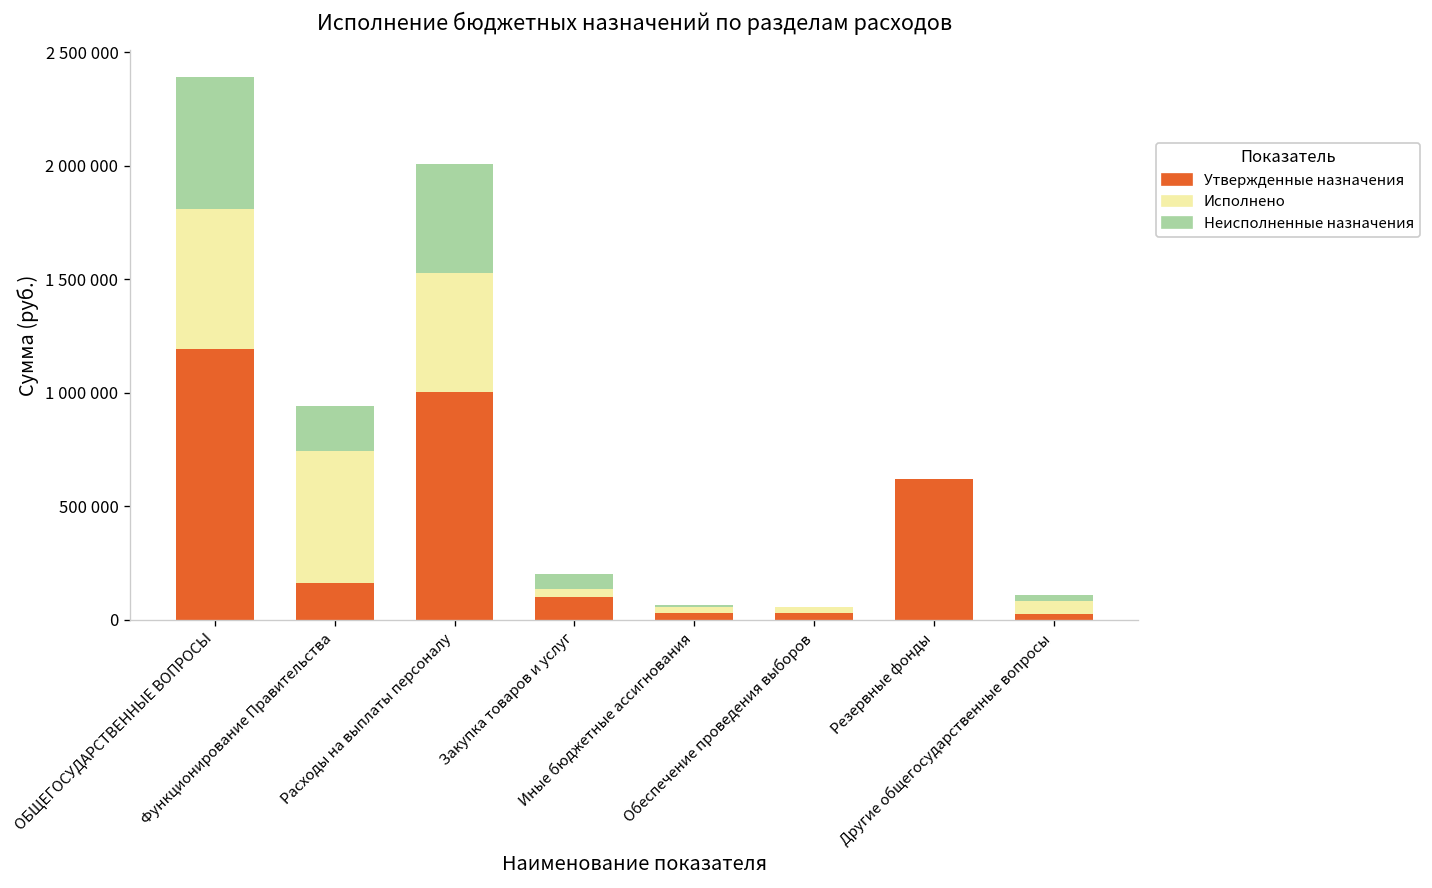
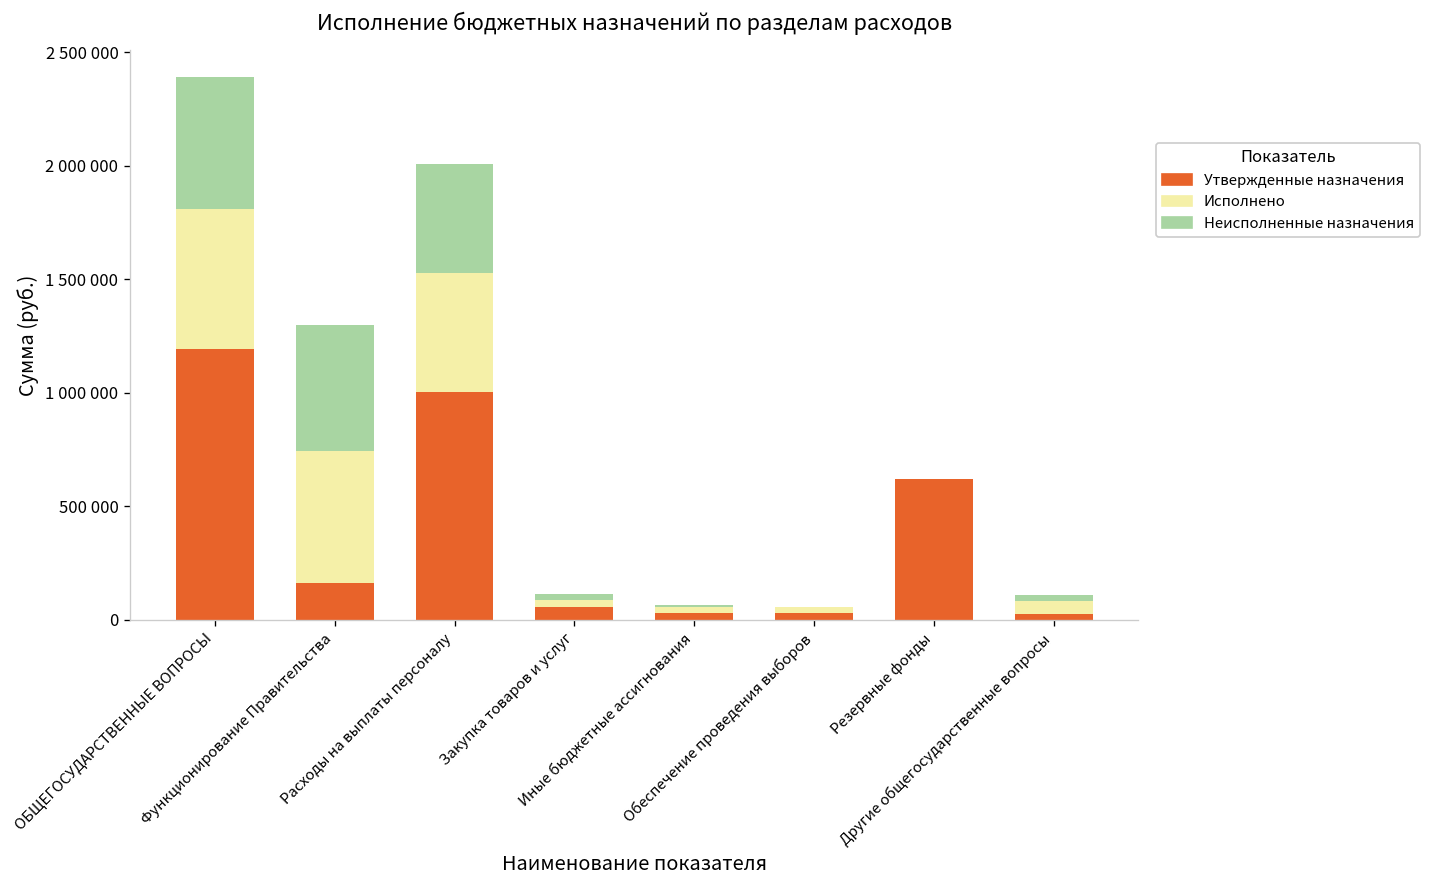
  {
    "Утвержденные назначения": {
      "ОБЩЕГОСУДАРСТВЕННЫЕ ВОПРОСЫ": 1190000,
      "Функционирование Правительства": 160000,
      "Расходы на выплаты персоналу": 1000000,
-     "Закупка товаров и услуг": 100000,
+     "Закупка товаров и услуг": 60000,
      "Иные бюджетные ассигнования": 30000,
      "Обеспечение проведения выборов": 30000,
      "Резервные фонды": 620000,
      "Другие общегосударственные вопросы": 30000
    },
    "Исполнено": {
      "ОБЩЕГОСУДАРСТВЕННЫЕ ВОПРОСЫ": 610000,
      "Функционирование Правительства": 580000,
      "Расходы на выплаты персоналу": 530000,
      "Закупка товаров и услуг": 30000,
      "Иные бюджетные ассигнования": 20000,
      "Обеспечение проведения выборов": 30000,
      "Резервные фонды": 0,
      "Другие общегосударственные вопросы": 60000
    },
    "Неисполненные назначения": {
      "ОБЩЕГОСУДАРСТВЕННЫЕ ВОПРОСЫ": 580000,
-     "Функционирование Правительства": 200000,
+     "Функционирование Правительства": 560000,
      "Расходы на выплаты персоналу": 480000,
-     "Закупка товаров и услуг": 70000,
+     "Закупка товаров и услуг": 20000,
      "Обеспечение проведения выборов": 0,
      "Другие общегосударственные вопросы": 20000
    }
  }
